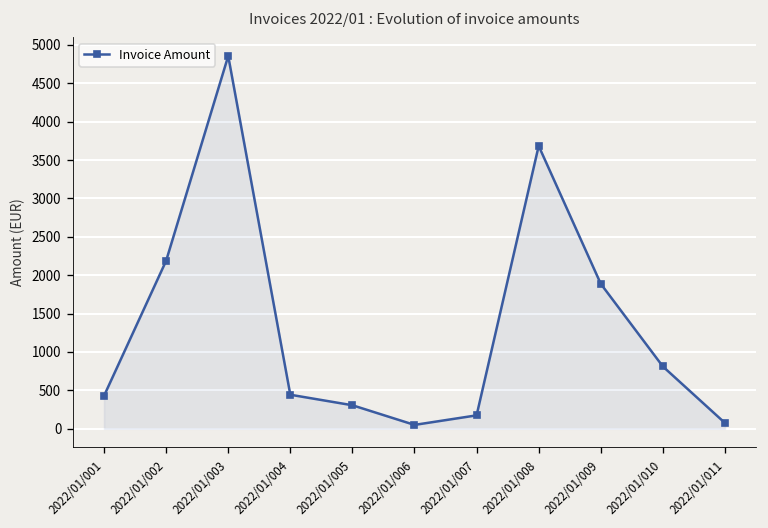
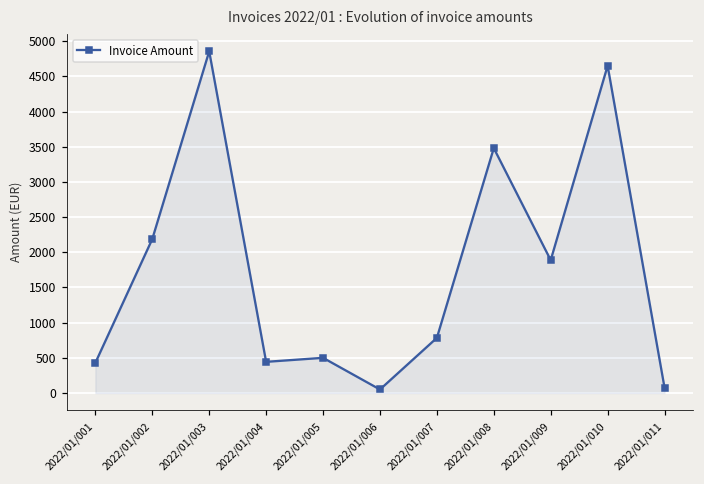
  {
    "2022/01/001": 400,
    "2022/01/002": 2200,
    "2022/01/003": 4900,
    "2022/01/004": 400,
-   "2022/01/005": 300,
+   "2022/01/005": 500,
    "2022/01/006": 100,
-   "2022/01/007": 200,
-   "2022/01/008": 3700,
+   "2022/01/007": 800,
+   "2022/01/008": 3500,
    "2022/01/009": 1900,
-   "2022/01/010": 800,
+   "2022/01/010": 4700,
    "2022/01/011": 100
  }
